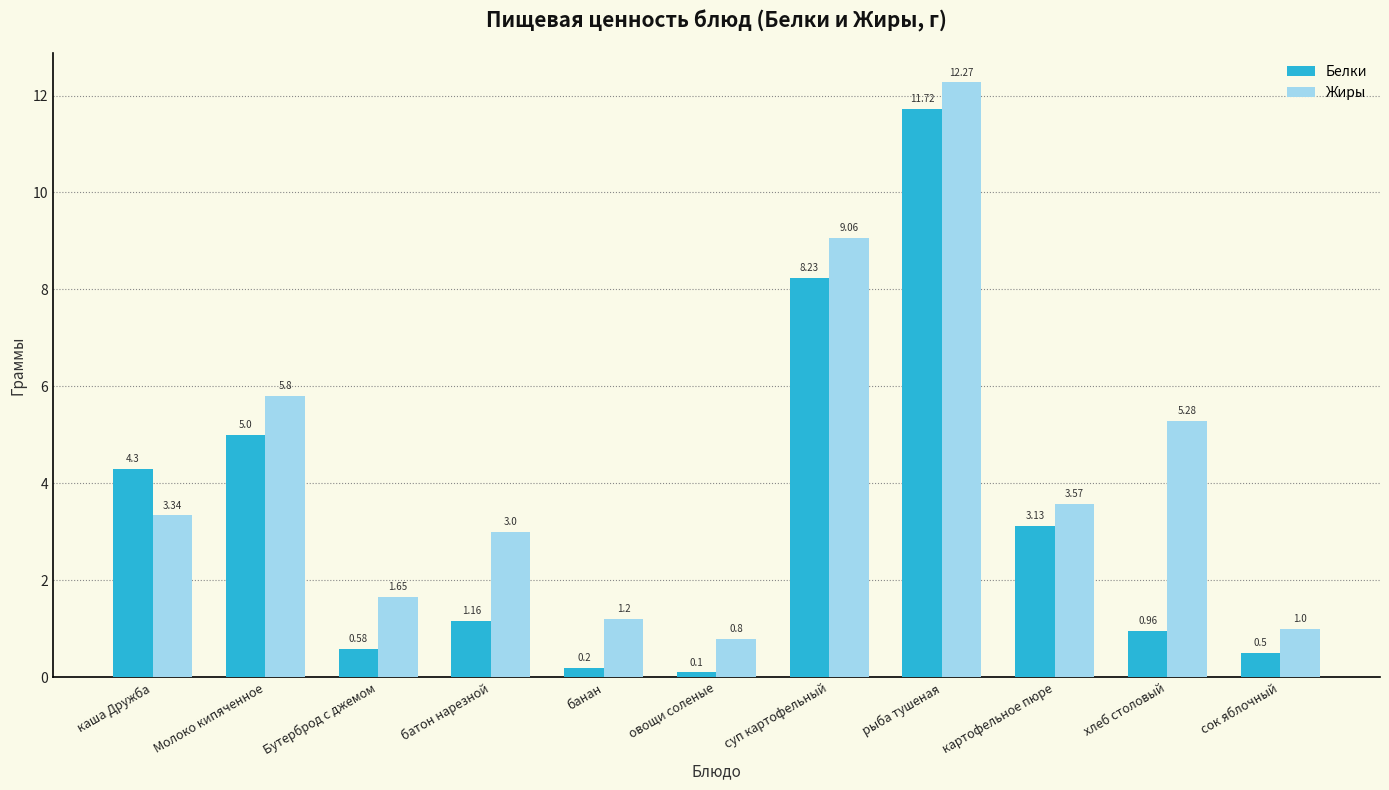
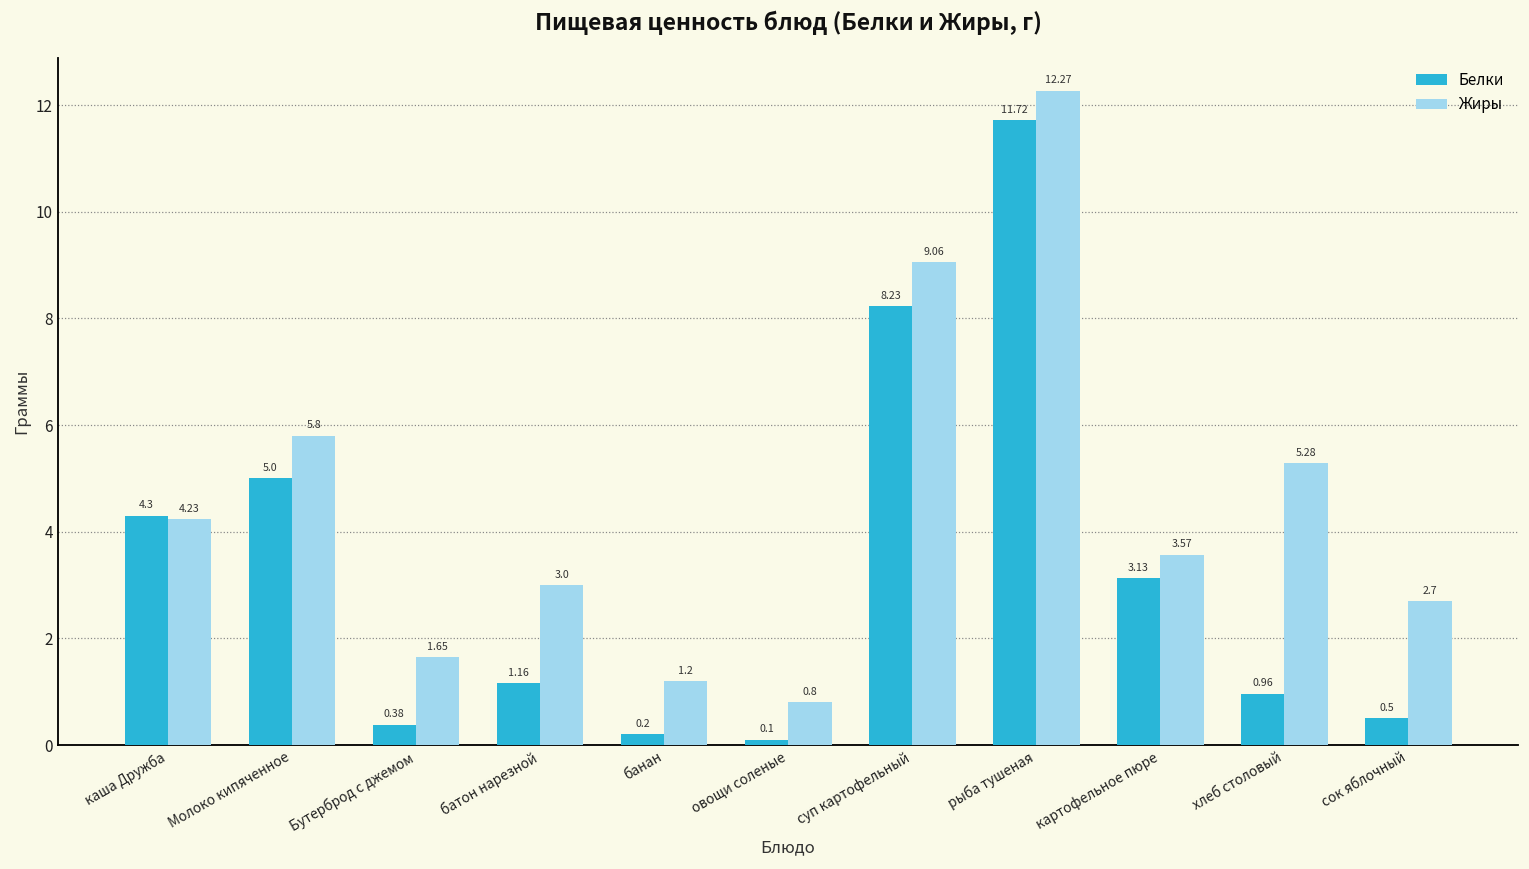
  {
    "Белки": {
      "каша Дружба": 4.3,
      "Молоко кипяченное": 5.0,
-     "Бутерброд с джемом": 0.58,
+     "Бутерброд с джемом": 0.38,
      "батон нарезной": 1.16,
      "банан": 0.2,
      "овощи соленые": 0.1,
      "суп картофельный": 8.23,
      "рыба тушеная": 11.72,
      "картофельное пюре": 3.13,
      "хлеб столовый": 0.96,
      "сок яблочный": 0.5
    },
    "Жиры": {
-     "каша Дружба": 3.34,
+     "каша Дружба": 4.23,
      "Молоко кипяченное": 5.8,
      "Бутерброд с джемом": 1.65,
      "батон нарезной": 3.0,
      "банан": 1.2,
      "овощи соленые": 0.8,
      "суп картофельный": 9.06,
      "рыба тушеная": 12.27,
      "картофельное пюре": 3.57,
      "хлеб столовый": 5.28,
-     "сок яблочный": 1.0
+     "сок яблочный": 2.7
    }
  }
